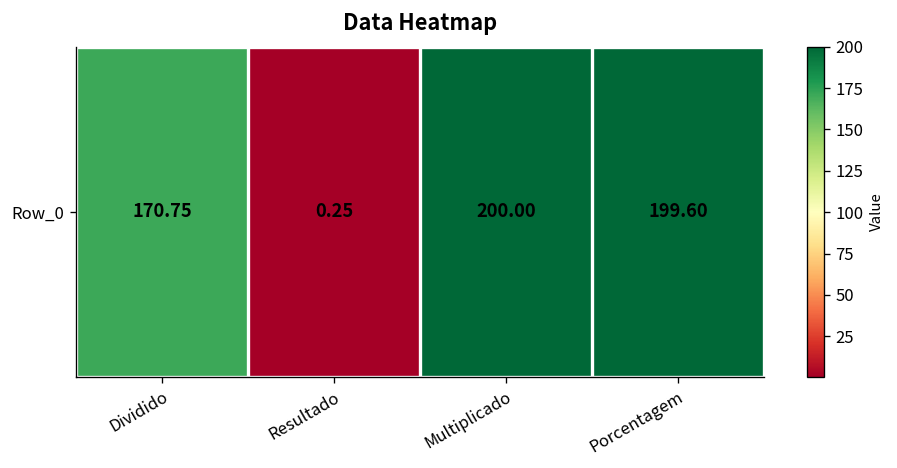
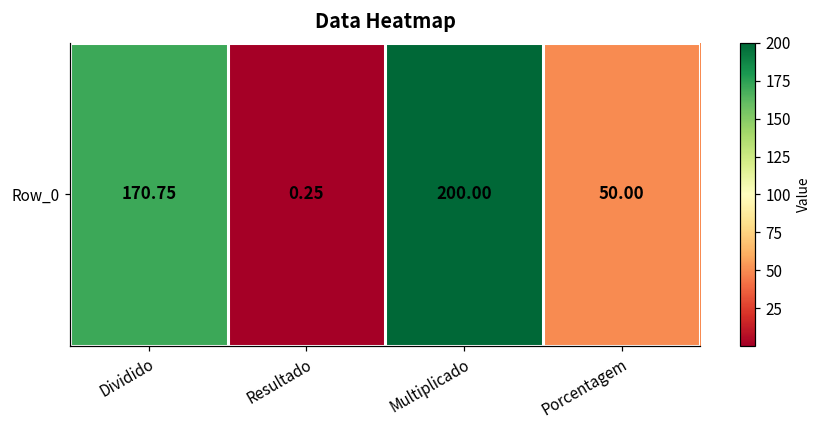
  {
    "Row_0": {
      "Dividido": 170.75,
      "Resultado": 0.25,
      "Multiplicado": 200.00,
-     "Porcentagem": 199.60
+     "Porcentagem": 50.00
    }
  }
